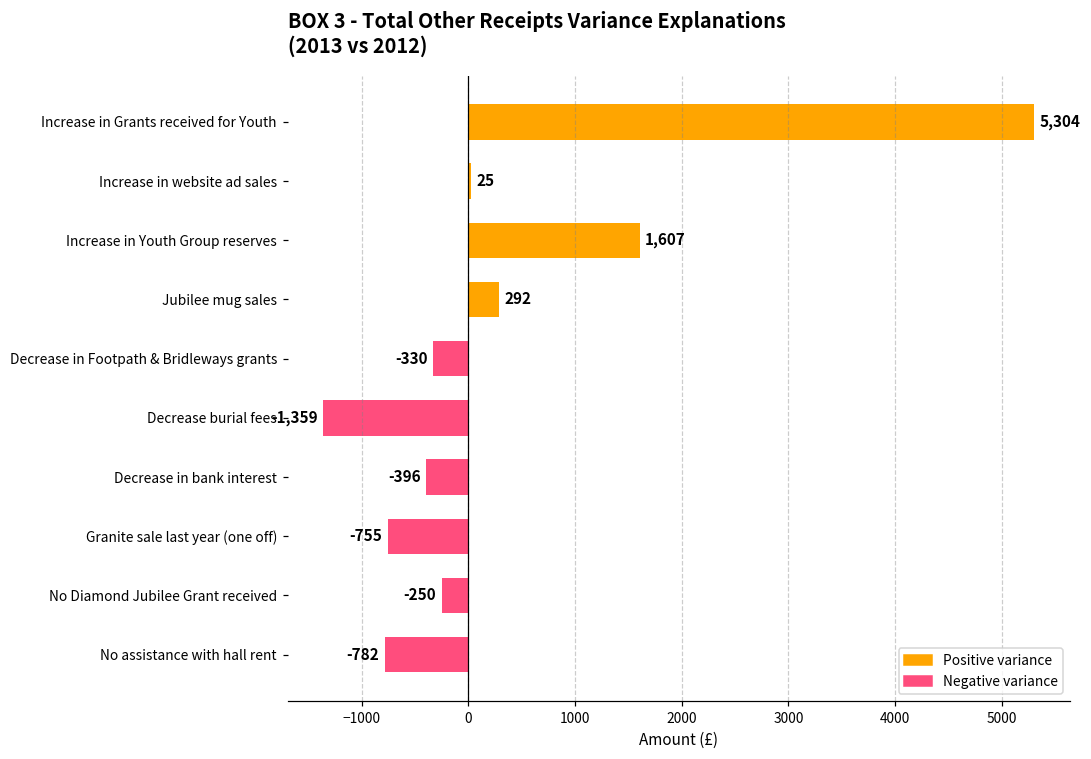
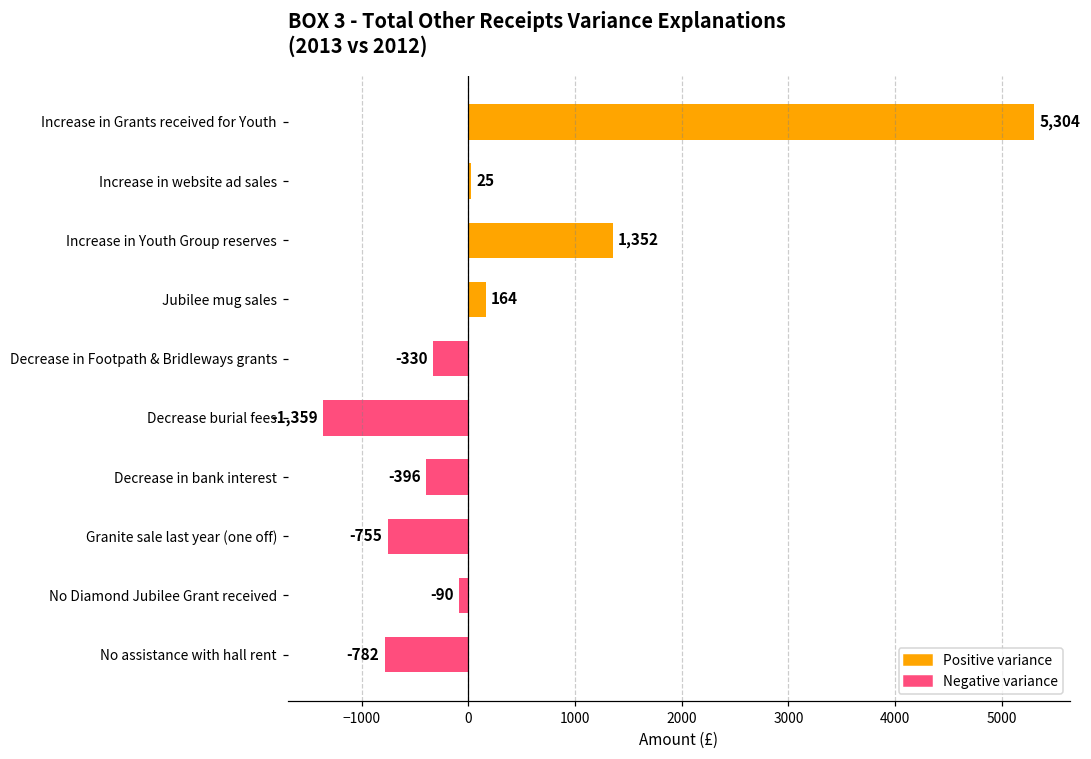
  {
    "Increase in Grants received for Youth": "5,304",
    "Increase in website ad sales": "25",
-   "Increase in Youth Group reserves": "1,607",
-   "Jubilee mug sales": "292",
+   "Increase in Youth Group reserves": "1,352",
+   "Jubilee mug sales": "164",
    "Decrease in Footpath & Bridleways grants": "-330",
    "Decrease burial fees": "-1,359",
    "Decrease in bank interest": "-396",
    "Granite sale last year (one off)": "-755",
-   "No Diamond Jubilee Grant received": "-250",
+   "No Diamond Jubilee Grant received": "-90",
    "No assistance with hall rent": "-782"
  }
